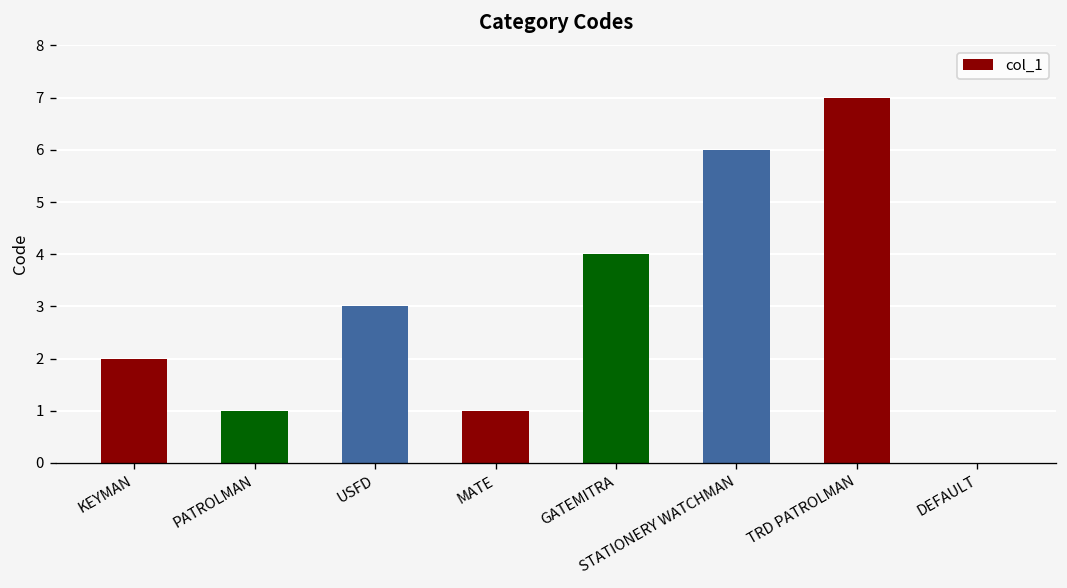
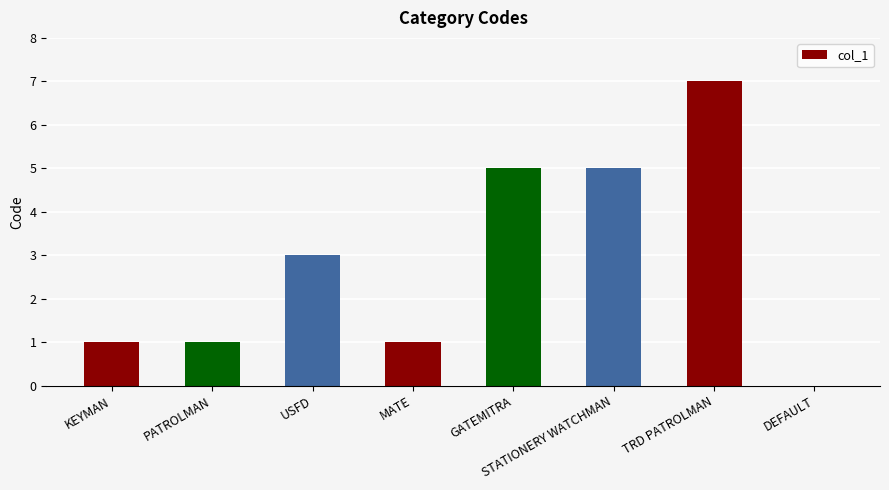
  {
-   "KEYMAN": 2,
+   "KEYMAN": 1,
    "PATROLMAN": 1,
    "USFD": 3,
    "MATE": 1,
-   "GATEMITRA": 4,
-   "STATIONERY WATCHMAN": 6,
+   "GATEMITRA": 5,
+   "STATIONERY WATCHMAN": 5,
    "TRD PATROLMAN": 7,
    "DEFAULT": 0
  }
